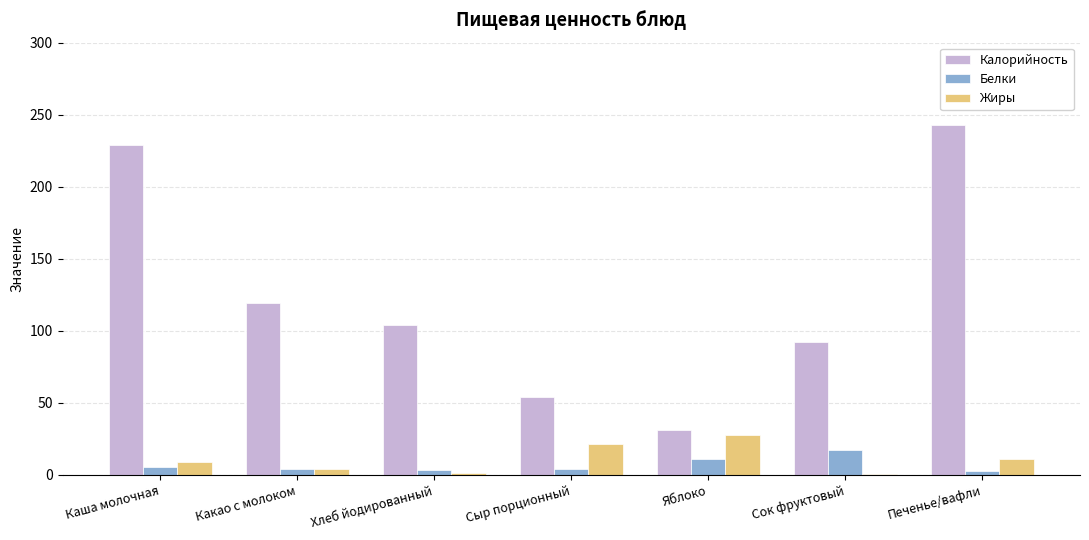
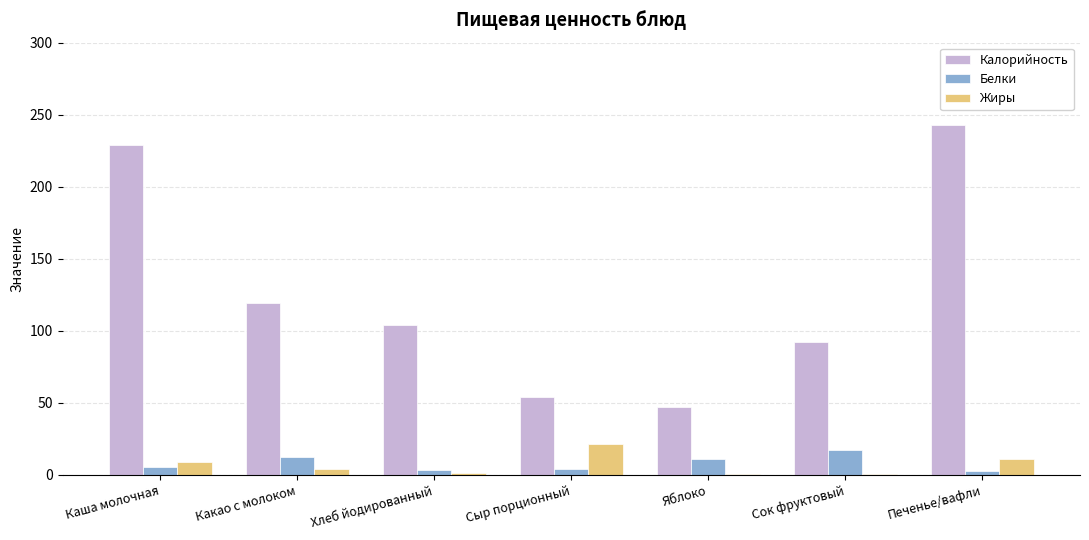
  {
    "Калорийность": {
      "Каша молочная": 229,
      "Какао с молоком": 119,
      "Хлеб йодированный": 104,
      "Сыр порционный": 54,
-     "Яблоко": 31,
+     "Яблоко": 47,
      "Сок фруктовый": 92,
      "Печенье/вафли": 243
    },
    "Белки": {
      "Каша молочная": 5,
-     "Какао с молоком": 4,
+     "Какао с молоком": 12,
      "Хлеб йодированный": 3,
      "Сыр порционный": 4,
      "Яблоко": 11,
      "Сок фруктовый": 17,
      "Печенье/вафли": 3
    },
    "Жиры": {
      "Каша молочная": 9,
      "Какао с молоком": 4,
      "Сыр порционный": 21,
-     "Яблоко": 27,
+     "Яблоко": 0,
      "Печенье/вафли": 11
    }
  }
